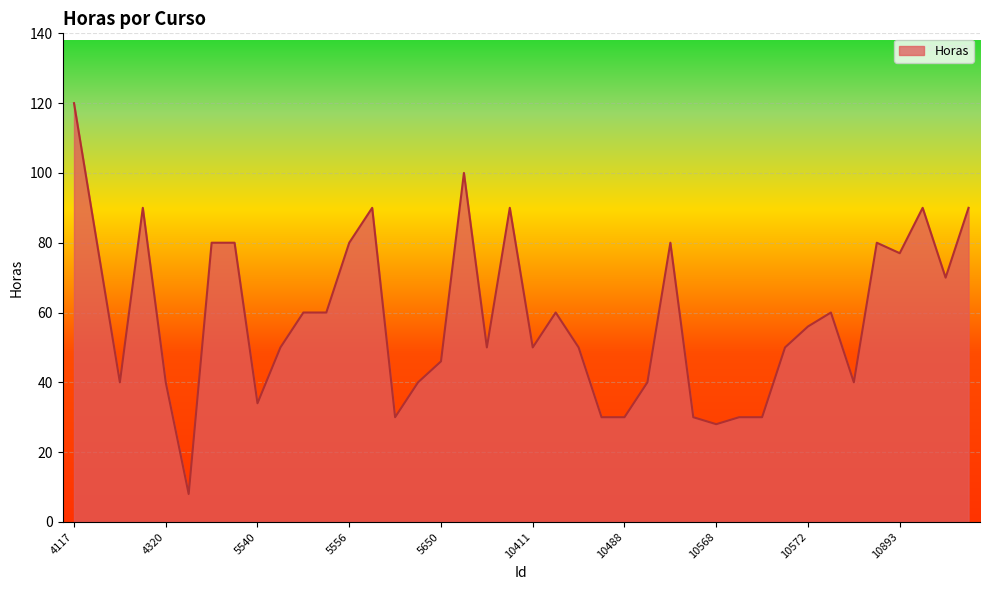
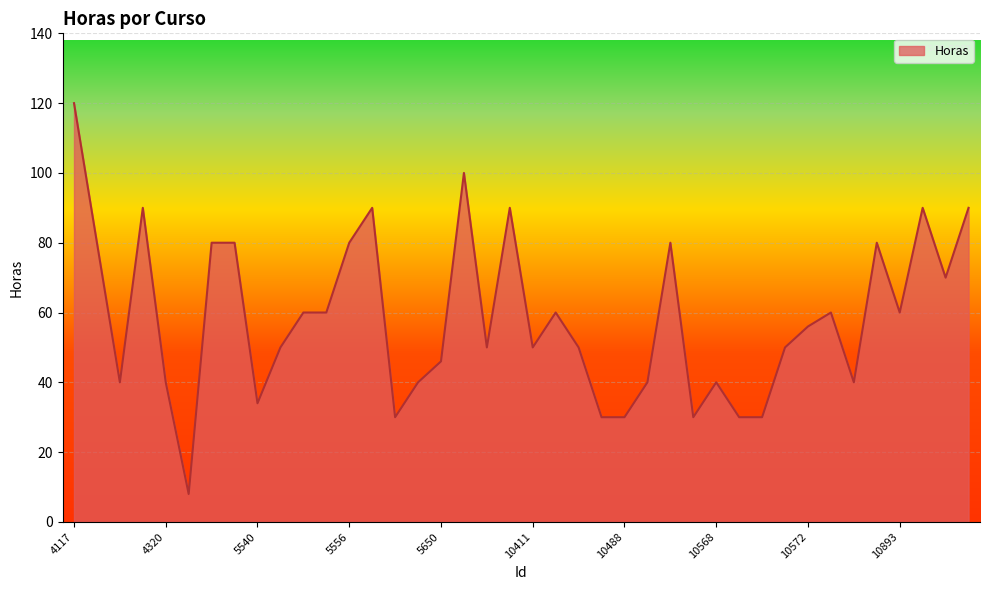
  {
    "4117": 120,
    "4320": 40,
    "5540": 34,
    "5556": 80,
    "5650": 46,
    "10411": 50,
    "10488": 30,
-   "10568": 28,
+   "10568": 40,
    "10572": 56,
-   "10893": 77
+   "10893": 60
  }
